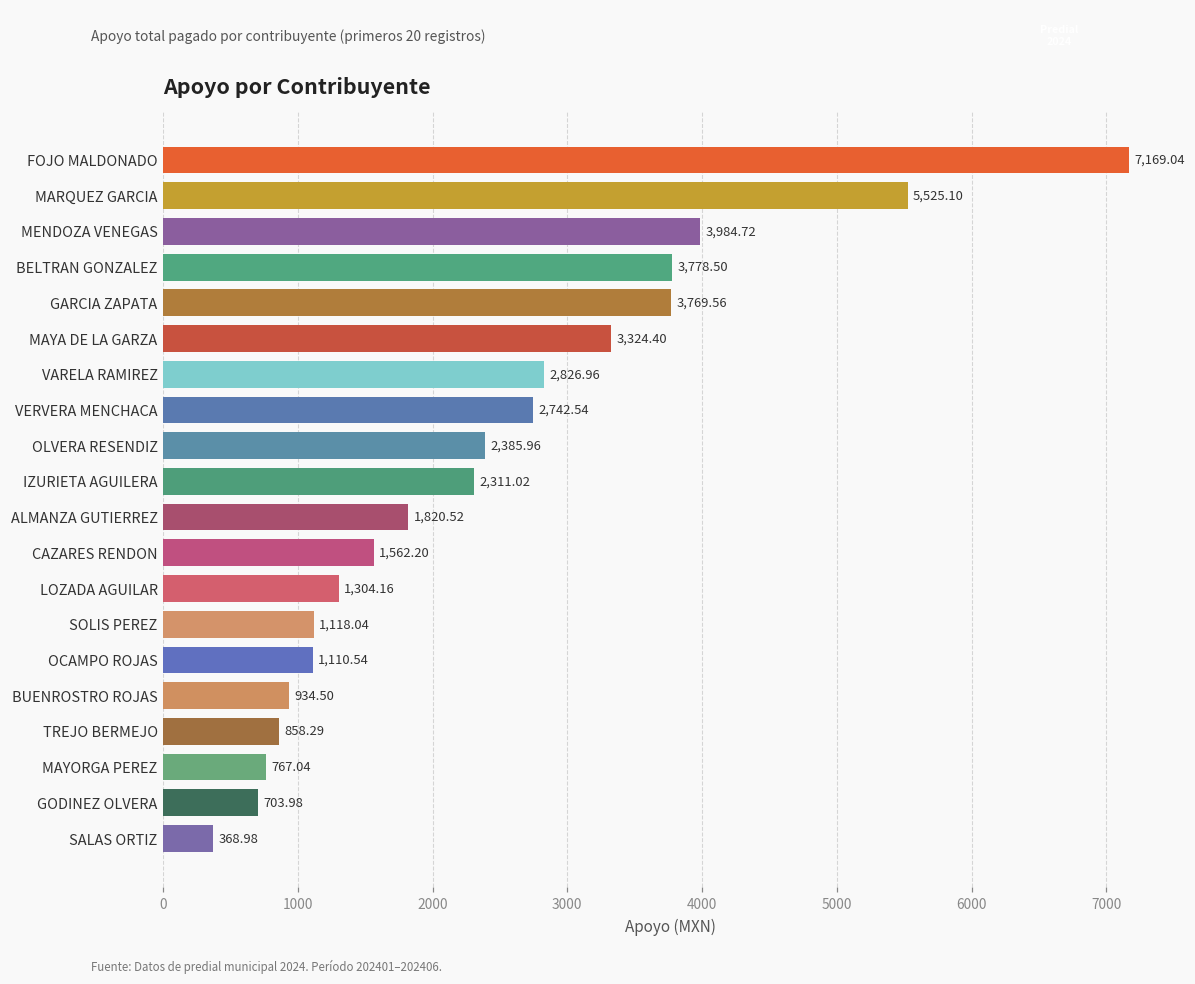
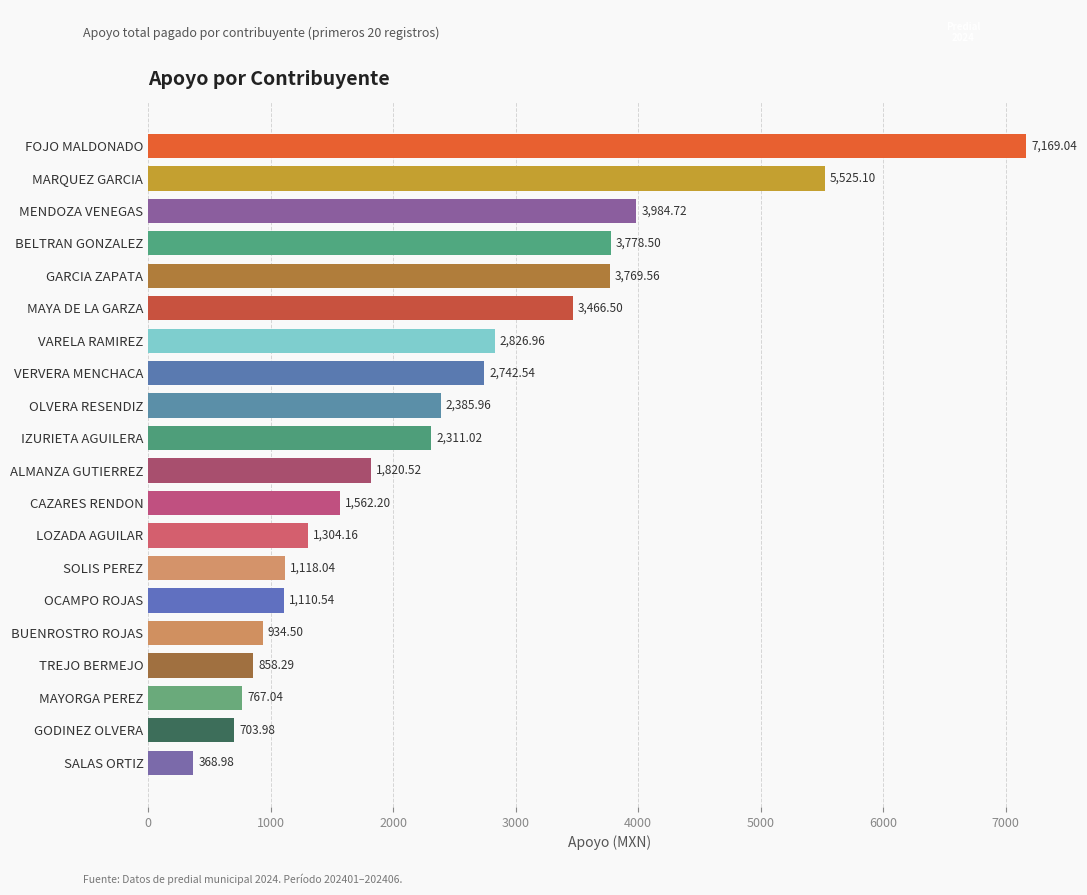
  {
    "FOJO MALDONADO": "7,169.04",
    "MARQUEZ GARCIA": "5,525.10",
    "MENDOZA VENEGAS": "3,984.72",
    "BELTRAN GONZALEZ": "3,778.50",
    "GARCIA ZAPATA": "3,769.56",
-   "MAYA DE LA GARZA": "3,324.40",
+   "MAYA DE LA GARZA": "3,466.50",
    "VARELA RAMIREZ": "2,826.96",
    "VERVERA MENCHACA": "2,742.54",
    "OLVERA RESENDIZ": "2,385.96",
    "IZURIETA AGUILERA": "2,311.02",
    "ALMANZA GUTIERREZ": "1,820.52",
    "CAZARES RENDON": "1,562.20",
    "LOZADA AGUILAR": "1,304.16",
    "SOLIS PEREZ": "1,118.04",
    "OCAMPO ROJAS": "1,110.54",
    "BUENROSTRO ROJAS": "934.50",
    "TREJO BERMEJO": "858.29",
    "MAYORGA PEREZ": "767.04",
    "GODINEZ OLVERA": "703.98",
    "SALAS ORTIZ": "368.98"
  }
